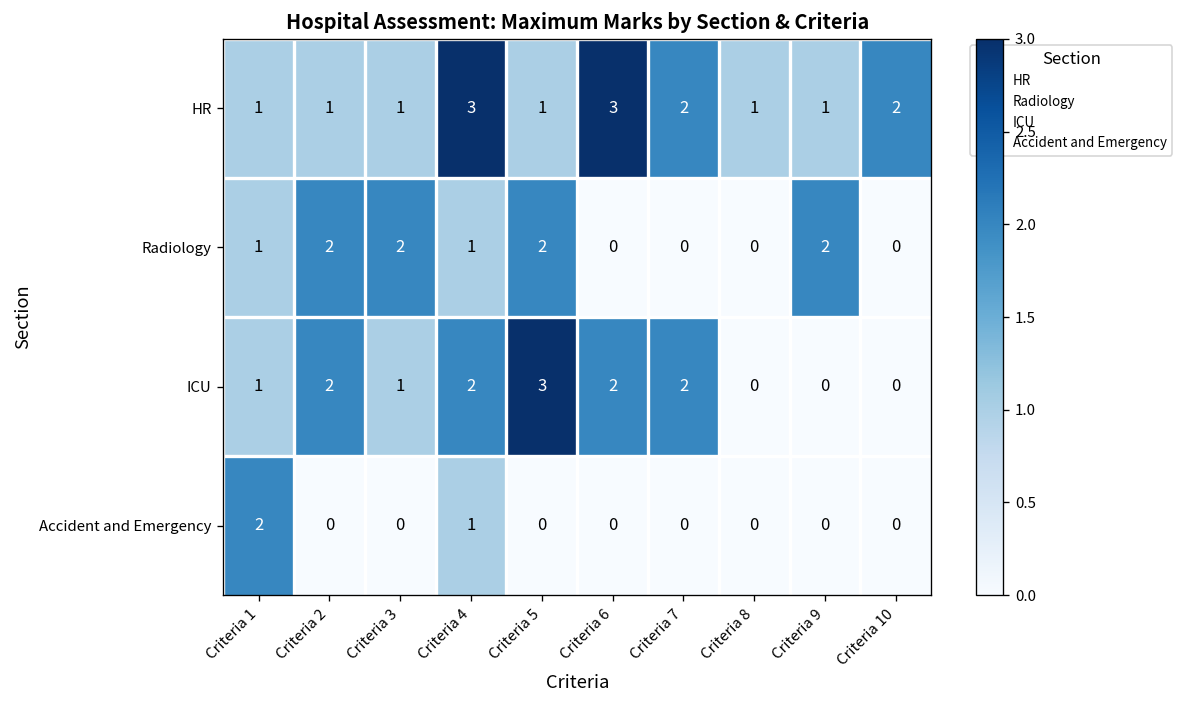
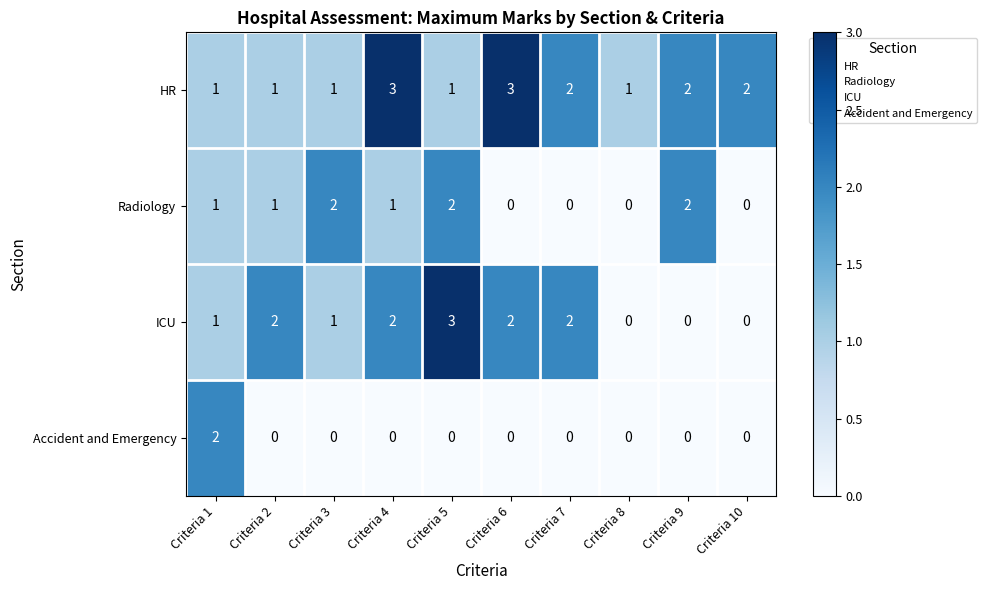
  {
    "HR": {
      "Criteria 1": 1,
      "Criteria 2": 1,
      "Criteria 3": 1,
      "Criteria 4": 3,
      "Criteria 5": 1,
      "Criteria 6": 3,
      "Criteria 7": 2,
      "Criteria 8": 1,
-     "Criteria 9": 1,
+     "Criteria 9": 2,
      "Criteria 10": 2
    },
    "Radiology": {
      "Criteria 1": 1,
-     "Criteria 2": 2,
+     "Criteria 2": 1,
      "Criteria 3": 2,
      "Criteria 4": 1,
      "Criteria 5": 2,
      "Criteria 6": 0,
      "Criteria 7": 0,
      "Criteria 8": 0,
      "Criteria 9": 2,
      "Criteria 10": 0
    },
    "ICU": {
      "Criteria 1": 1,
      "Criteria 2": 2,
      "Criteria 3": 1,
      "Criteria 4": 2,
      "Criteria 5": 3,
      "Criteria 6": 2,
      "Criteria 7": 2,
      "Criteria 8": 0,
      "Criteria 9": 0,
      "Criteria 10": 0
    },
    "Accident and Emergency": {
      "Criteria 1": 2,
      "Criteria 2": 0,
      "Criteria 3": 0,
-     "Criteria 4": 1,
+     "Criteria 4": 0,
      "Criteria 5": 0,
      "Criteria 6": 0,
      "Criteria 7": 0,
      "Criteria 8": 0,
      "Criteria 9": 0,
      "Criteria 10": 0
    }
  }
